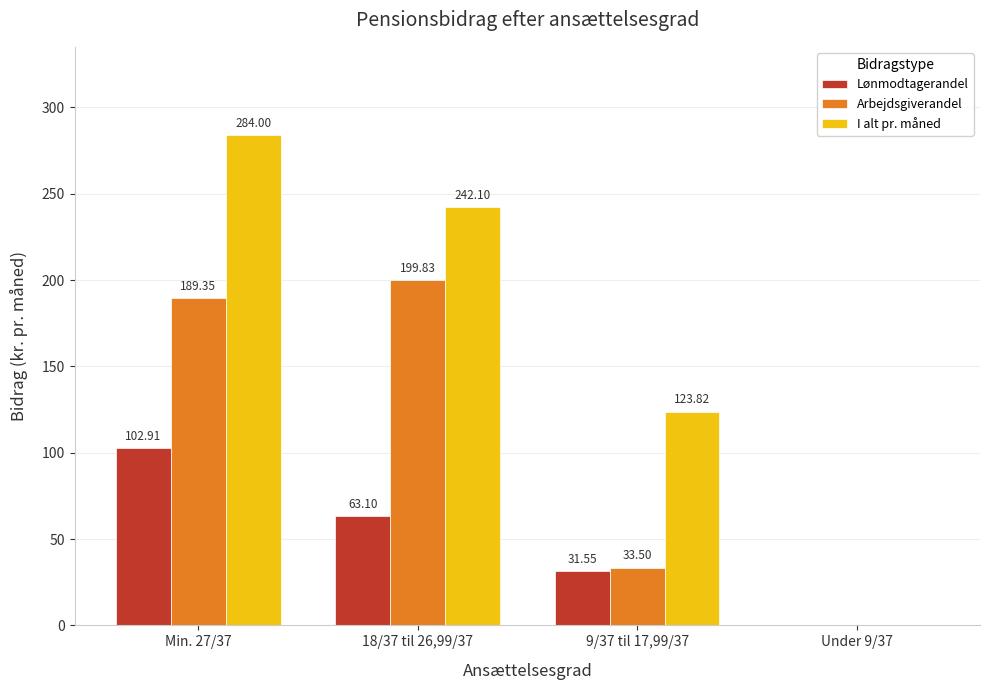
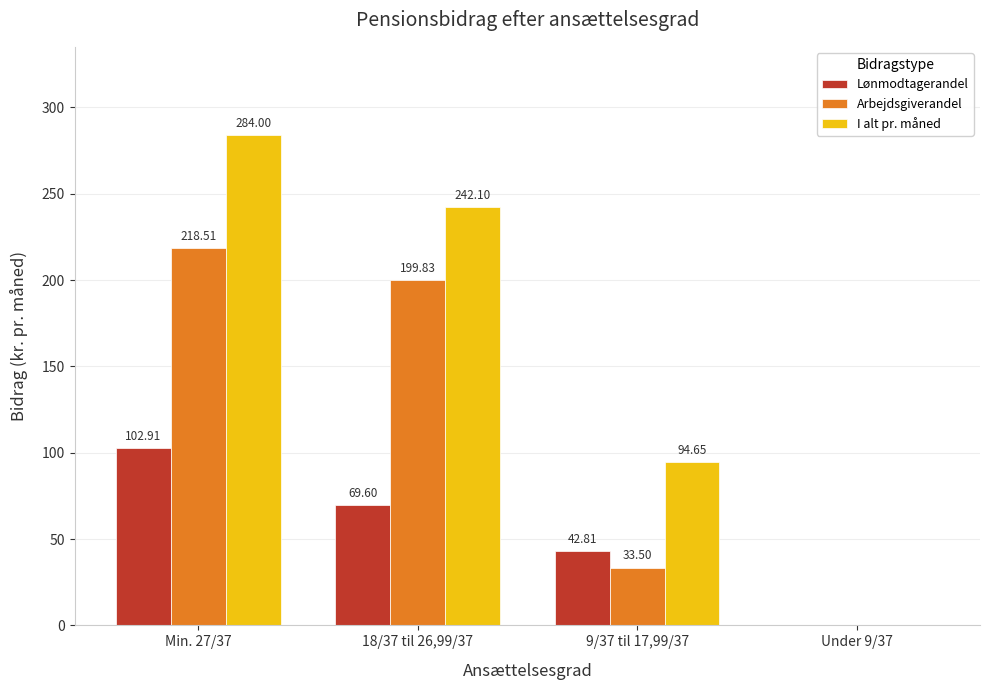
  {
    "Lønmodtagerandel": {
      "Min. 27/37": 102.91,
-     "18/37 til 26,99/37": 63.10,
-     "9/37 til 17,99/37": 31.55
+     "18/37 til 26,99/37": 69.60,
+     "9/37 til 17,99/37": 42.81
    },
    "Arbejdsgiverandel": {
-     "Min. 27/37": 189.35,
+     "Min. 27/37": 218.51,
      "18/37 til 26,99/37": 199.83,
      "9/37 til 17,99/37": 33.50
    },
    "I alt pr. måned": {
      "Min. 27/37": 284.00,
      "18/37 til 26,99/37": 242.10,
-     "9/37 til 17,99/37": 123.82
+     "9/37 til 17,99/37": 94.65
    }
  }
